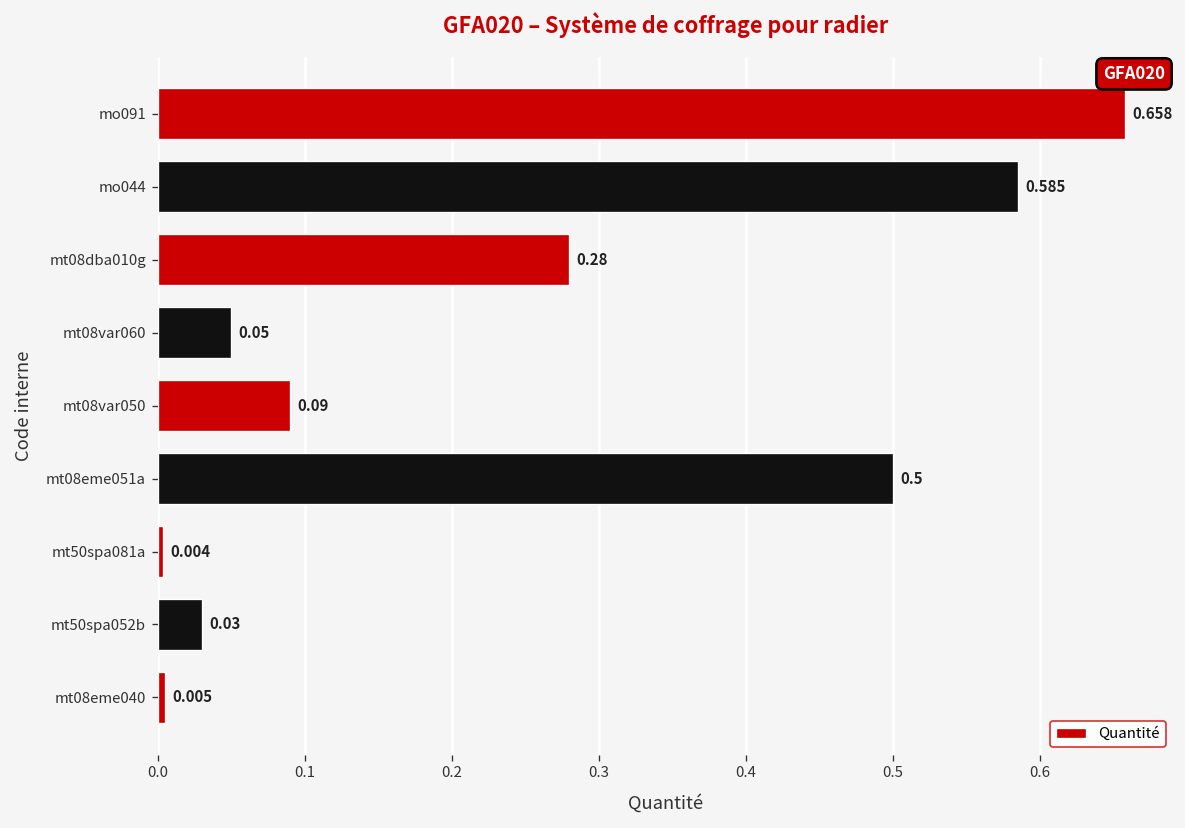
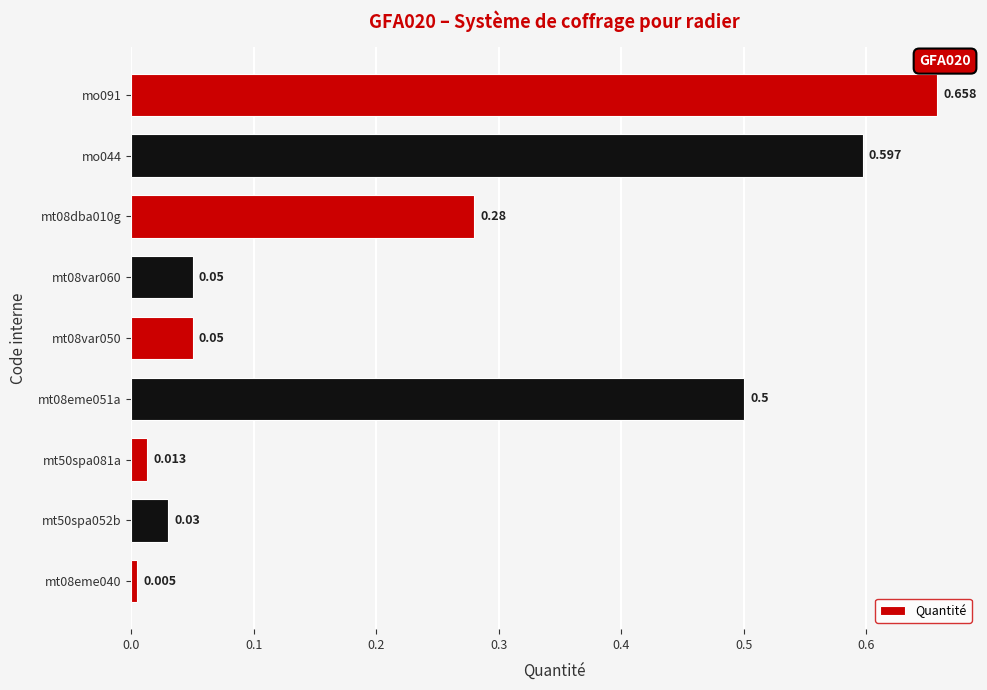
  {
    "mo091": 0.658,
-   "mo044": 0.585,
+   "mo044": 0.597,
    "mt08dba010g": 0.28,
    "mt08var060": 0.05,
-   "mt08var050": 0.09,
+   "mt08var050": 0.05,
    "mt08eme051a": 0.5,
-   "mt50spa081a": 0.004,
+   "mt50spa081a": 0.013,
    "mt50spa052b": 0.03,
    "mt08eme040": 0.005
  }
